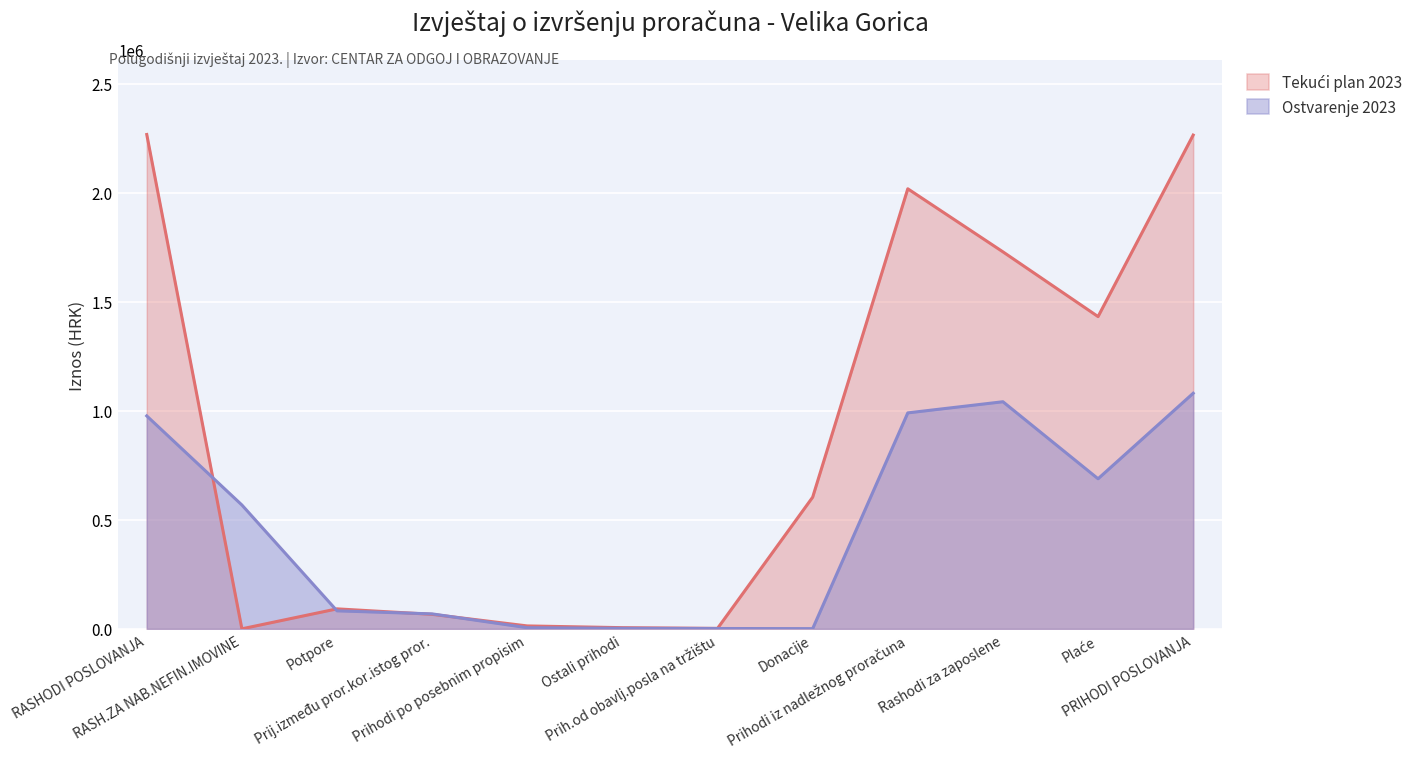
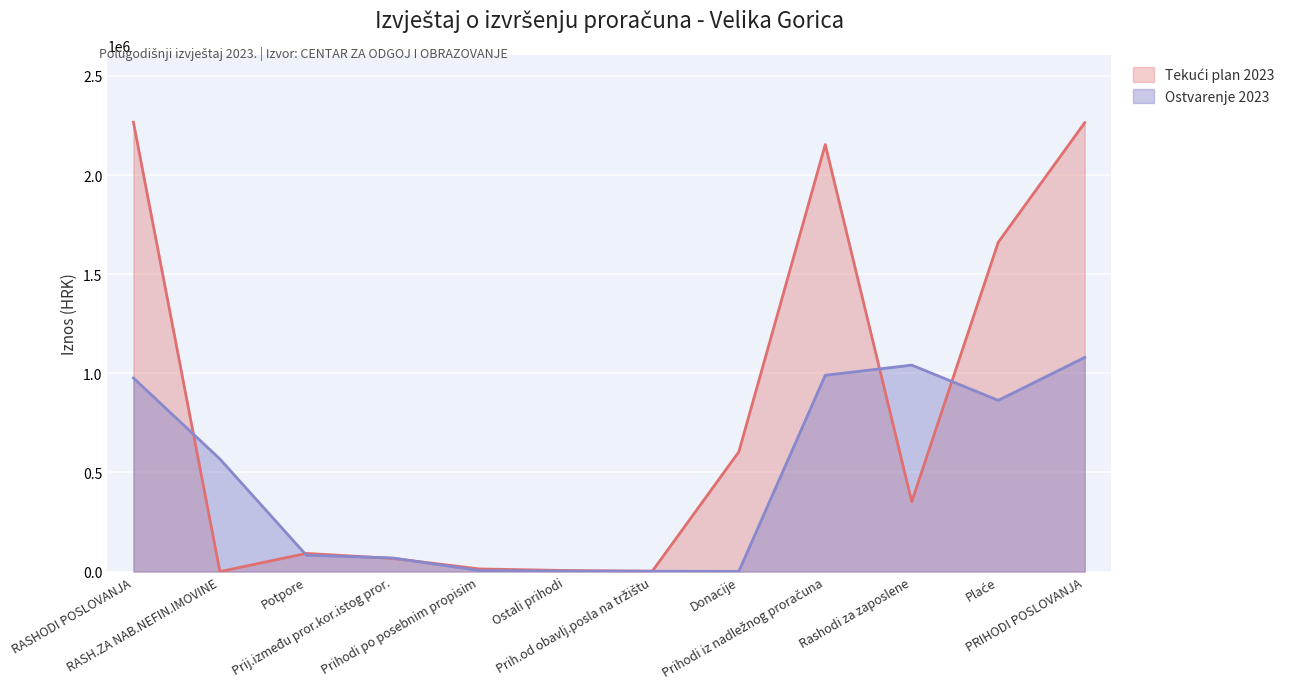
  {
    "Tekući plan 2023": {
      "RASHODI POSLOVANJA": 2270000,
      "RASH.ZA NAB.NEFIN.IMOVINE": 0,
      "Donacije": 600000,
-     "Prihodi iz nadležnog proračuna": 2020000,
-     "Rashodi za zaposlene": 1730000,
-     "Plaće": 1430000,
+     "Prihodi iz nadležnog proračuna": 2150000,
+     "Rashodi za zaposlene": 350000,
+     "Plaće": 1660000,
      "PRIHODI POSLOVANJA": 2260000
    },
    "Ostvarenje 2023": {
      "RASHODI POSLOVANJA": 980000,
      "RASH.ZA NAB.NEFIN.IMOVINE": 570000,
      "Donacije": 0,
      "Prihodi iz nadležnog proračuna": 990000,
      "Rashodi za zaposlene": 1040000,
-     "Plaće": 690000,
+     "Plaće": 860000,
      "PRIHODI POSLOVANJA": 1080000
    }
  }
